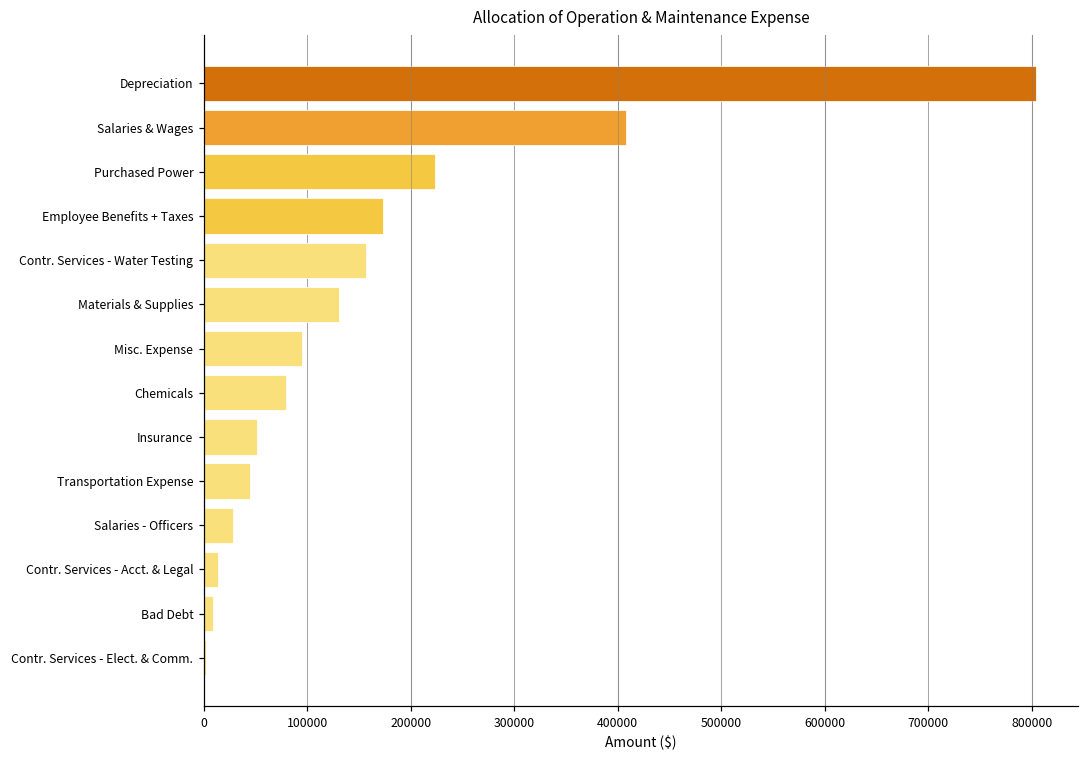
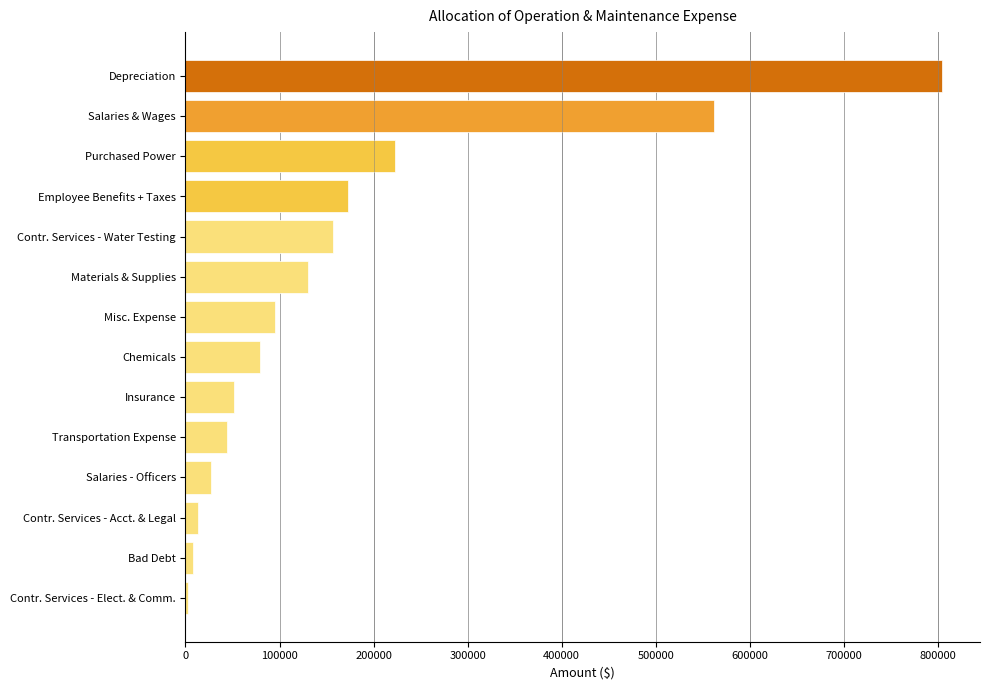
  {
    "Depreciation": 800000,
-   "Salaries & Wages": 410000,
+   "Salaries & Wages": 560000,
    "Purchased Power": 220000,
    "Employee Benefits + Taxes": 170000,
    "Contr. Services - Water Testing": 160000,
    "Materials & Supplies": 130000,
    "Misc. Expense": 90000,
    "Chemicals": 80000,
    "Insurance": 50000,
    "Transportation Expense": 40000,
    "Salaries - Officers": 30000,
    "Contr. Services - Acct. & Legal": 10000,
    "Bad Debt": 10000
  }
